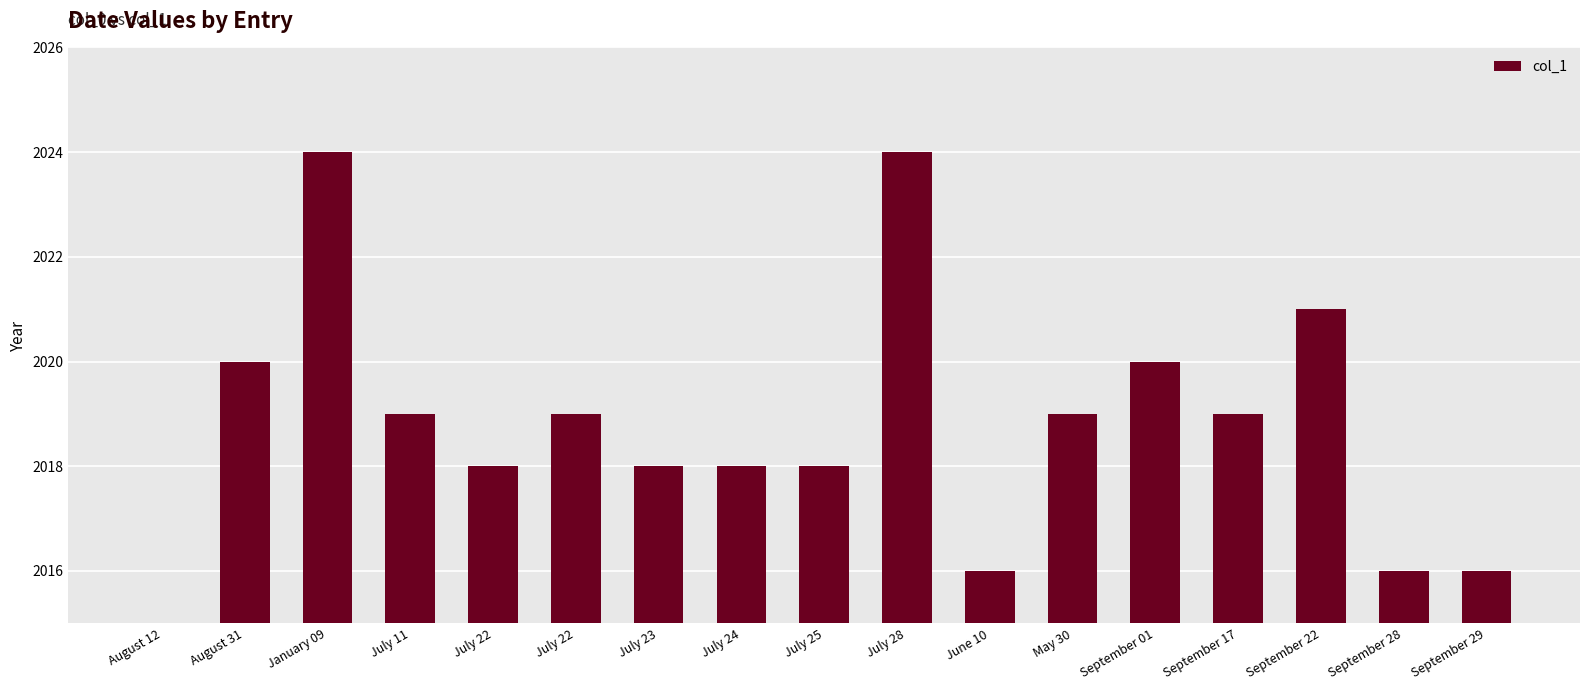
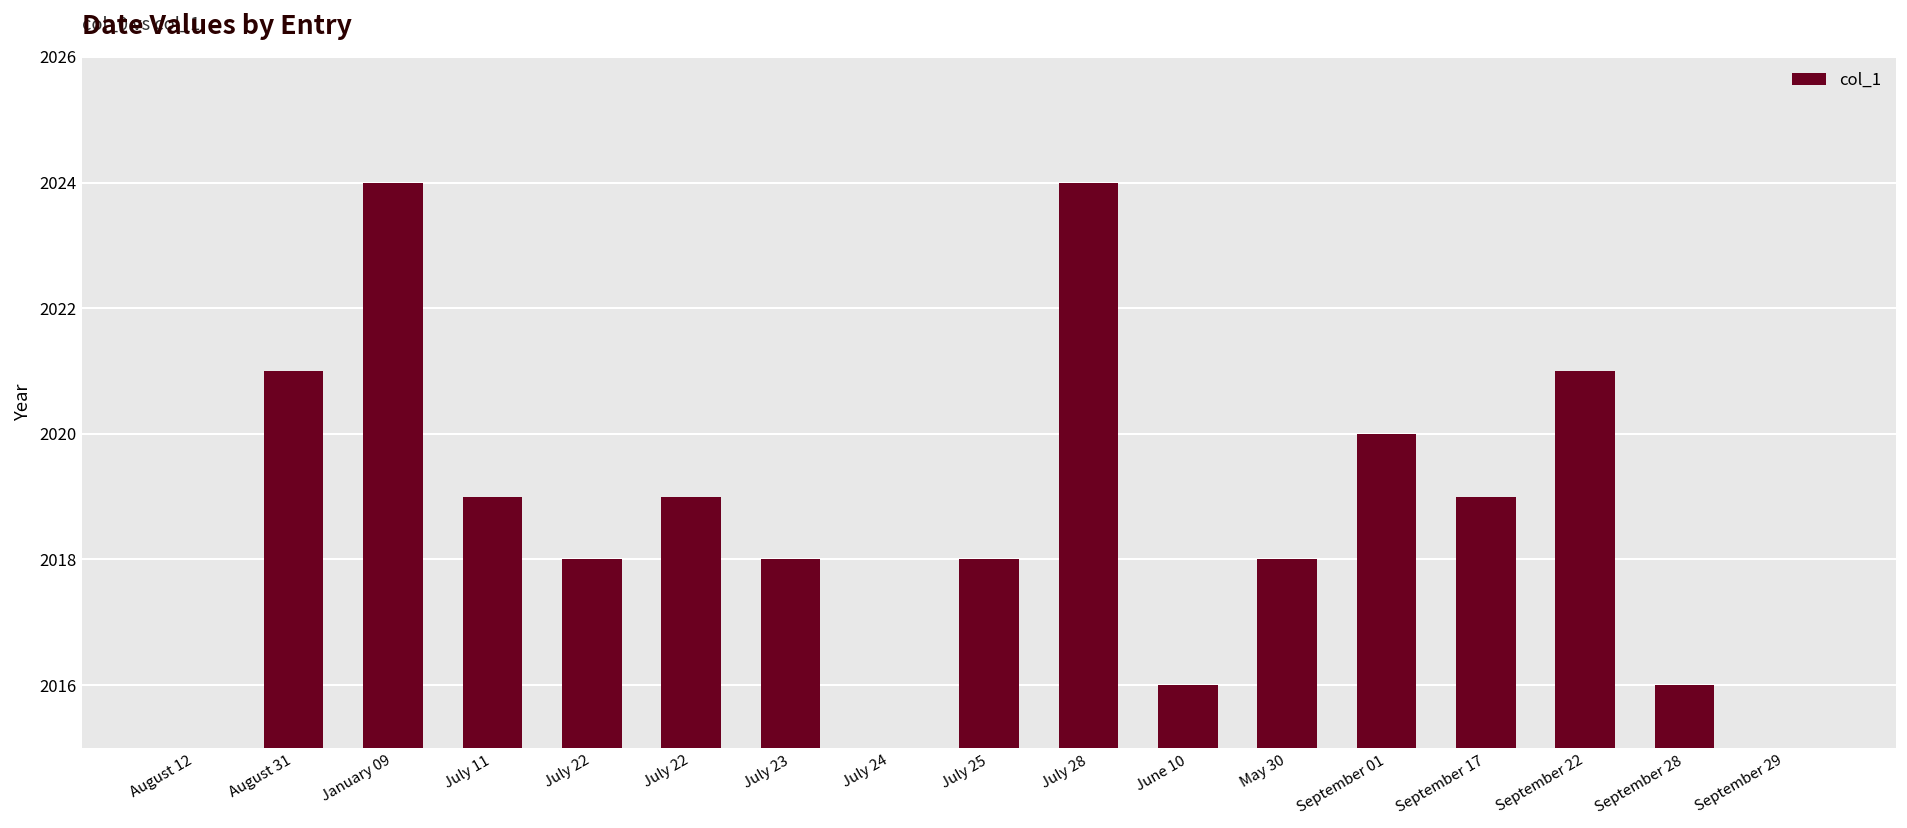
  {
    "August 12": 2015,
-   "August 31": 2020,
+   "August 31": 2021,
    "January 09": 2024,
    "July 11": 2019,
    "July 23": 2018,
-   "July 24": 2018,
+   "July 24": 2015,
    "July 25": 2018,
    "July 28": 2024,
    "June 10": 2016,
-   "May 30": 2019,
+   "May 30": 2018,
    "September 01": 2020,
    "September 17": 2019,
    "September 22": 2021,
    "September 28": 2016,
-   "September 29": 2016
+   "September 29": 2015
  }
